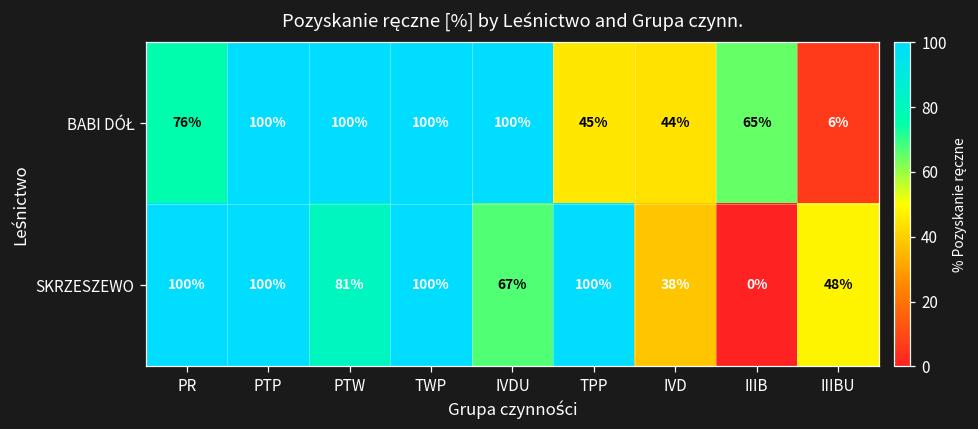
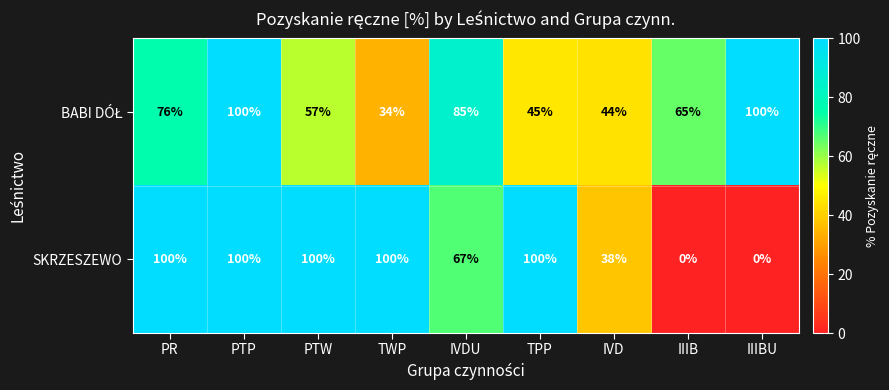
  {
    "BABI DÓŁ": {
      "PR": "76%",
      "PTP": "100%",
-     "PTW": "100%",
-     "TWP": "100%",
-     "IVDU": "100%",
+     "PTW": "57%",
+     "TWP": "34%",
+     "IVDU": "85%",
      "TPP": "45%",
      "IVD": "44%",
      "IIIB": "65%",
-     "IIIBU": "6%"
+     "IIIBU": "100%"
    },
    "SKRZESZEWO": {
      "PR": "100%",
      "PTP": "100%",
-     "PTW": "81%",
+     "PTW": "100%",
      "TWP": "100%",
      "IVDU": "67%",
      "TPP": "100%",
      "IVD": "38%",
      "IIIB": "0%",
-     "IIIBU": "48%"
+     "IIIBU": "0%"
    }
  }
